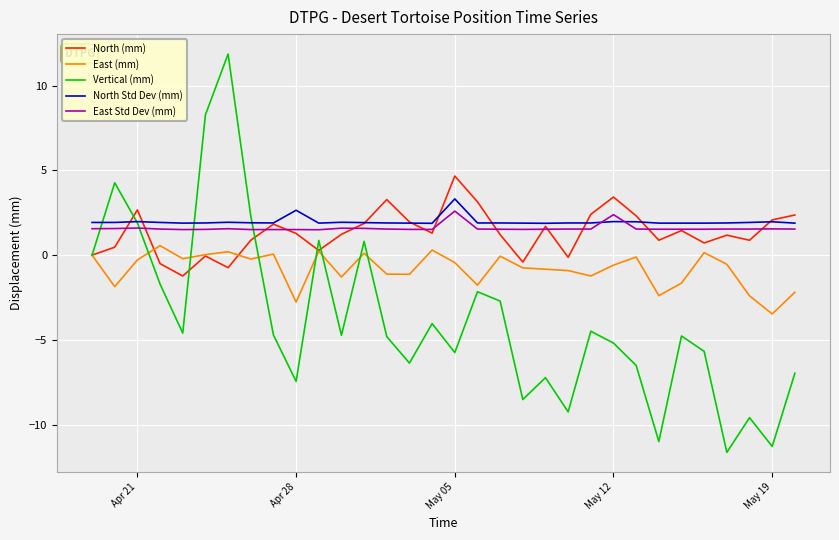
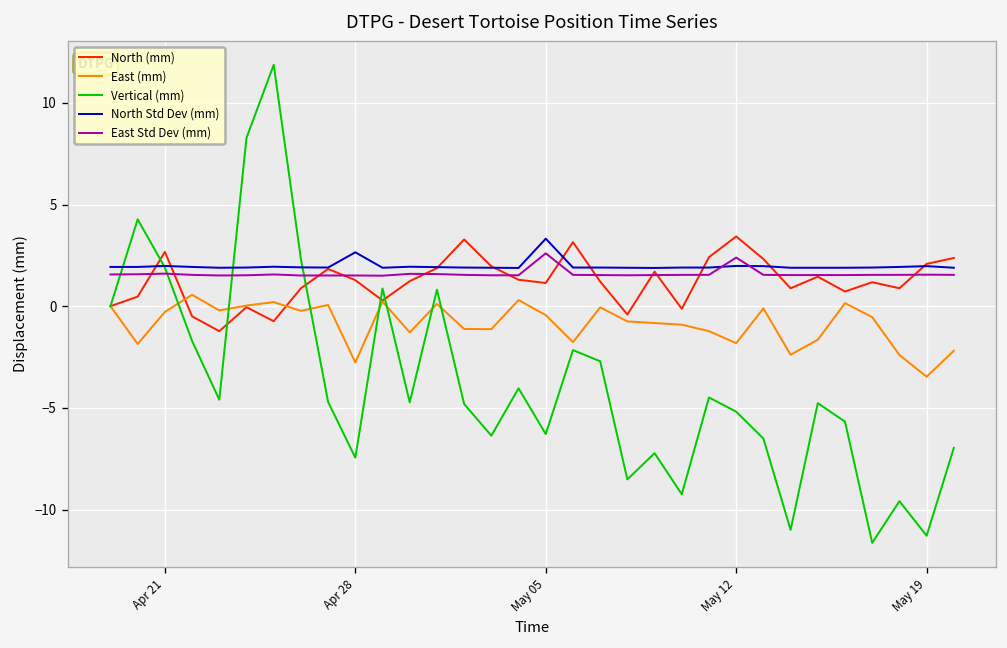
  {
    "North (mm)": {
      "Apr 21": 2.7,
      "Apr 28": 1.3,
-     "May 05": 4.7,
+     "May 05": 1.1,
      "May 12": 3.4
    },
    "East (mm)": {
      "Apr 21": -0.3,
      "Apr 28": -2.8,
      "May 05": -0.4,
-     "May 12": -0.6,
+     "May 12": -1.8,
      "May 19": -3.5
    },
    "Vertical (mm)": {
      "Apr 28": -7.5,
-     "May 05": -5.8,
+     "May 05": -6.3,
      "May 12": -5.2,
      "May 19": -11.3
    },
    "North Std Dev (mm)": {
      "Apr 28": 2.7,
      "May 05": 3.3,
      "May 12": 2.0
    },
    "East Std Dev (mm)": {
      "Apr 21": 1.6,
      "Apr 28": 1.5,
      "May 05": 2.6,
      "May 12": 2.4,
      "May 19": 1.6
    }
  }
